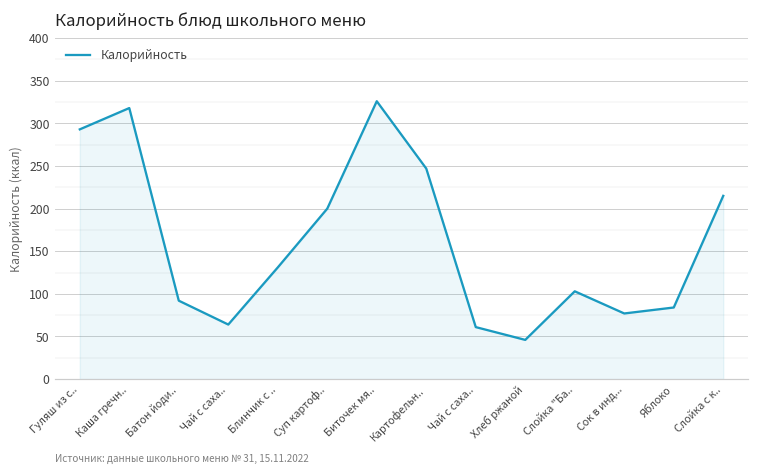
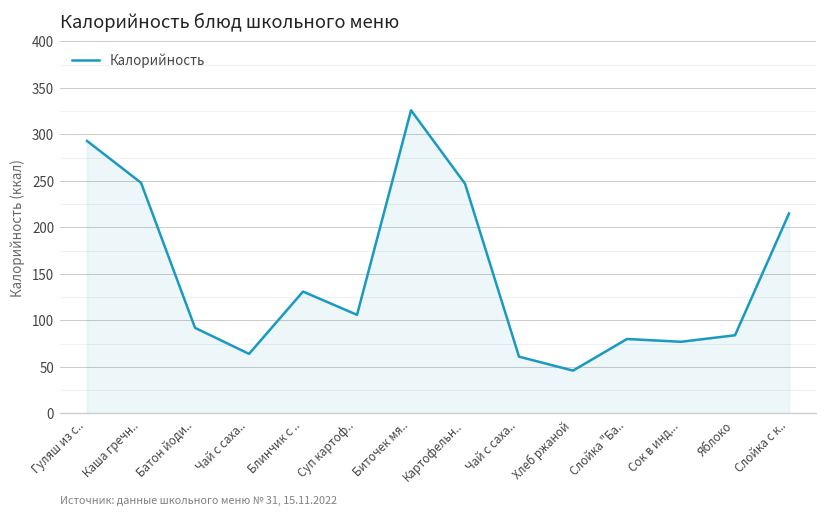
  {
    "Гуляш из с..": 290,
-   "Каша гречн..": 320,
+   "Каша гречн..": 250,
    "Батон йоди..": 90,
    "Блинчик с ..": 130,
-   "Суп картоф..": 200,
+   "Суп картоф..": 110,
    "Биточек мя..": 330,
    "Картофельн..": 250,
    "Хлеб ржаной": 50,
-   "Слойка \"Ба..": 100,
+   "Слойка \"Ба..": 80,
    "Сок в инд...": 80,
    "Яблоко": 80,
    "Слойка с к..": 220
  }
